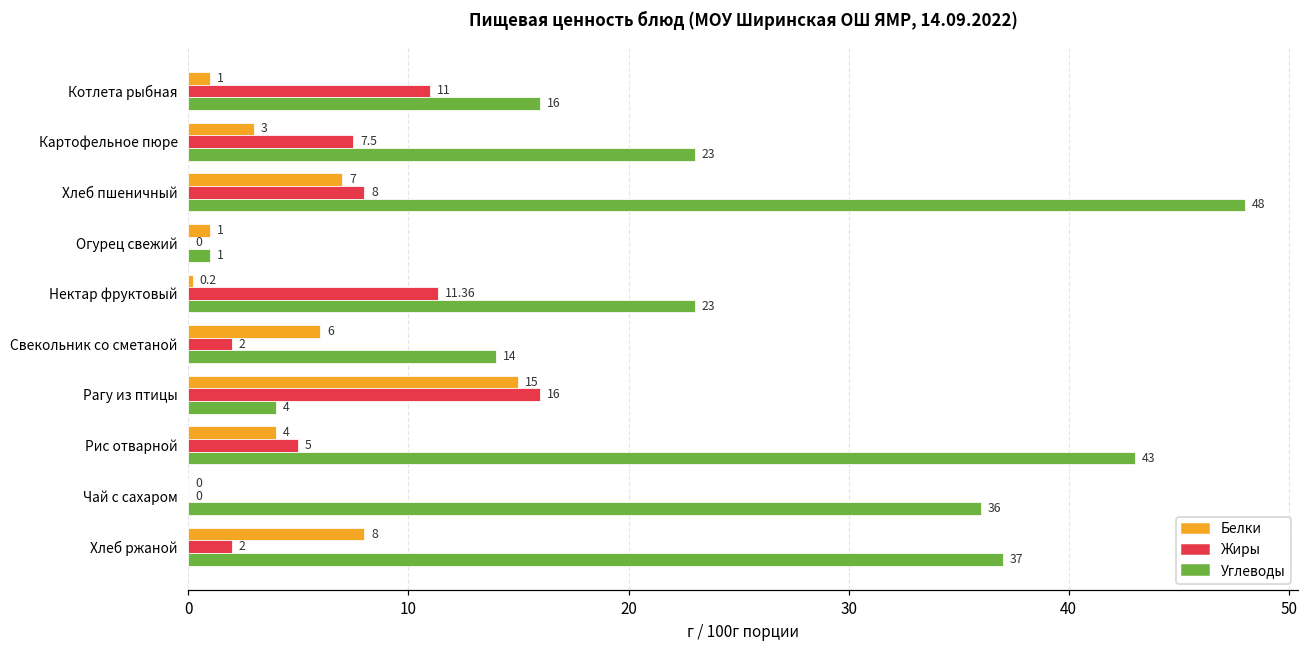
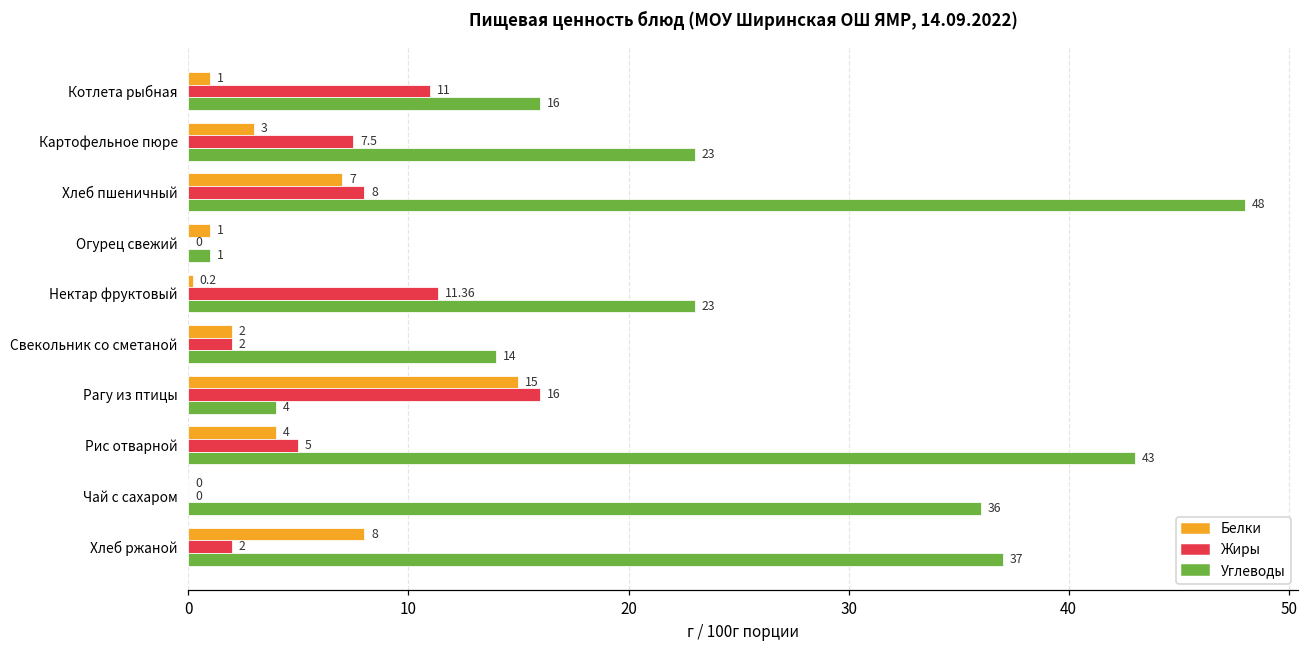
  {
    "Белки": {
      "Котлета рыбная": 1,
      "Картофельное пюре": 3,
      "Хлеб пшеничный": 7,
      "Огурец свежий": 1,
      "Нектар фруктовый": 0.2,
-     "Свекольник со сметаной": 6,
+     "Свекольник со сметаной": 2,
      "Рагу из птицы": 15,
      "Рис отварной": 4,
      "Чай с сахаром": 0,
      "Хлеб ржаной": 8
    },
    "Жиры": {
      "Котлета рыбная": 11,
      "Картофельное пюре": 7.5,
      "Хлеб пшеничный": 8,
      "Огурец свежий": 0,
      "Нектар фруктовый": 11.36,
      "Свекольник со сметаной": 2,
      "Рагу из птицы": 16,
      "Рис отварной": 5,
      "Чай с сахаром": 0,
      "Хлеб ржаной": 2
    },
    "Углеводы": {
      "Котлета рыбная": 16,
      "Картофельное пюре": 23,
      "Хлеб пшеничный": 48,
      "Огурец свежий": 1,
      "Нектар фруктовый": 23,
      "Свекольник со сметаной": 14,
      "Рагу из птицы": 4,
      "Рис отварной": 43,
      "Чай с сахаром": 36,
      "Хлеб ржаной": 37
    }
  }
